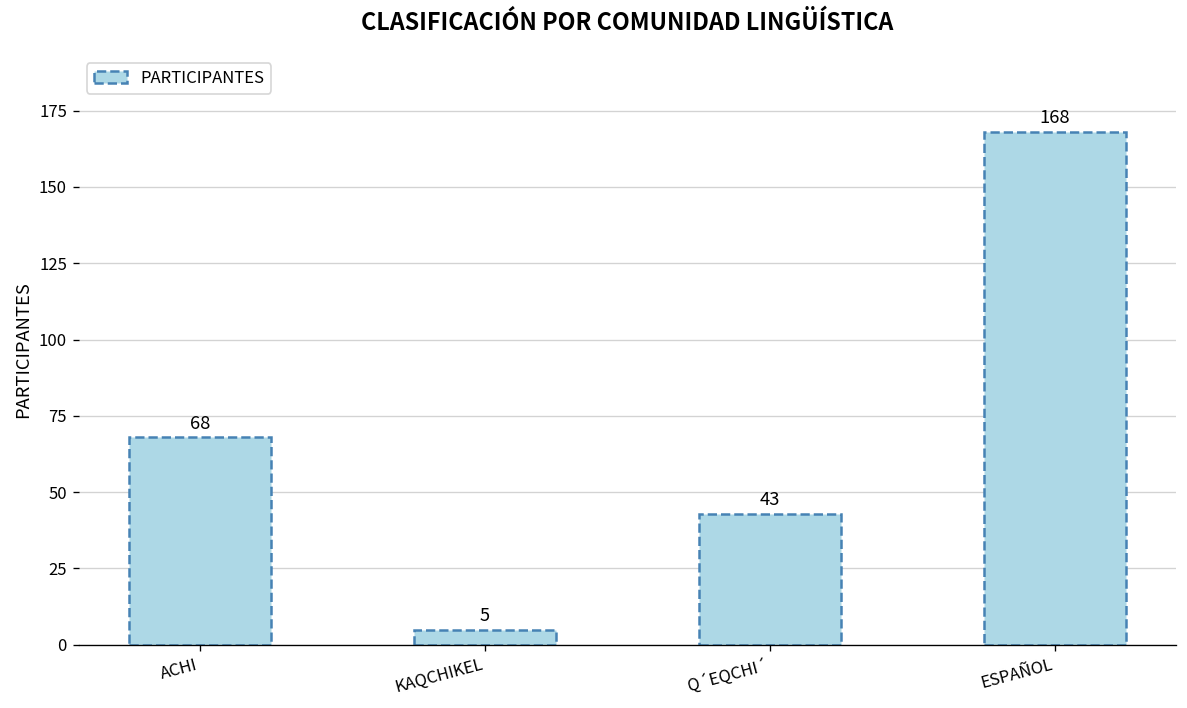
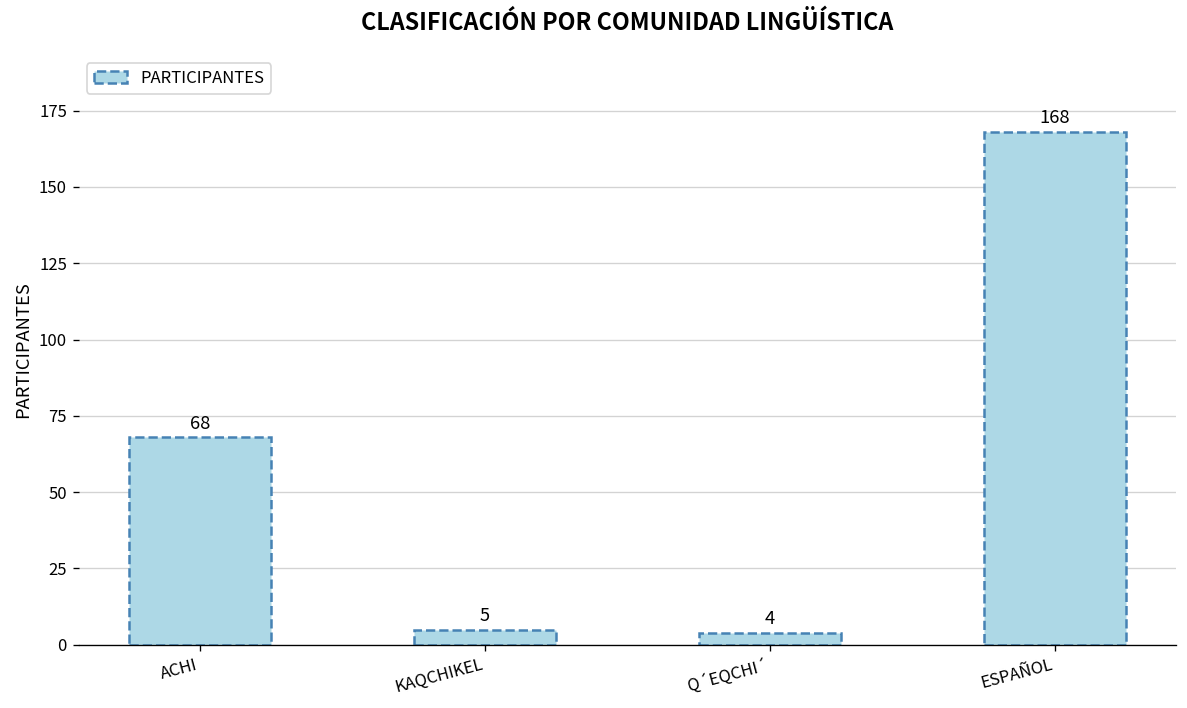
  {
    "ACHI": 68,
    "KAQCHIKEL": 5,
-   "Q´EQCHI´": 43,
+   "Q´EQCHI´": 4,
    "ESPAÑOL": 168
  }
